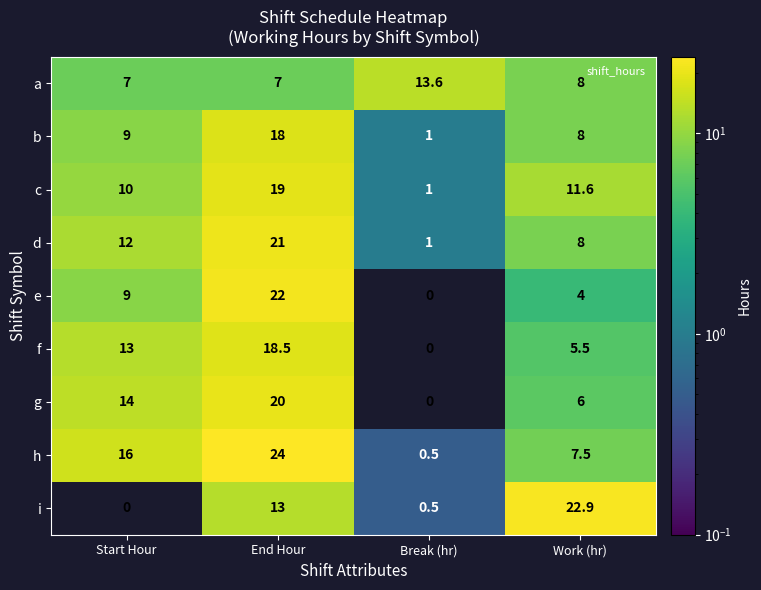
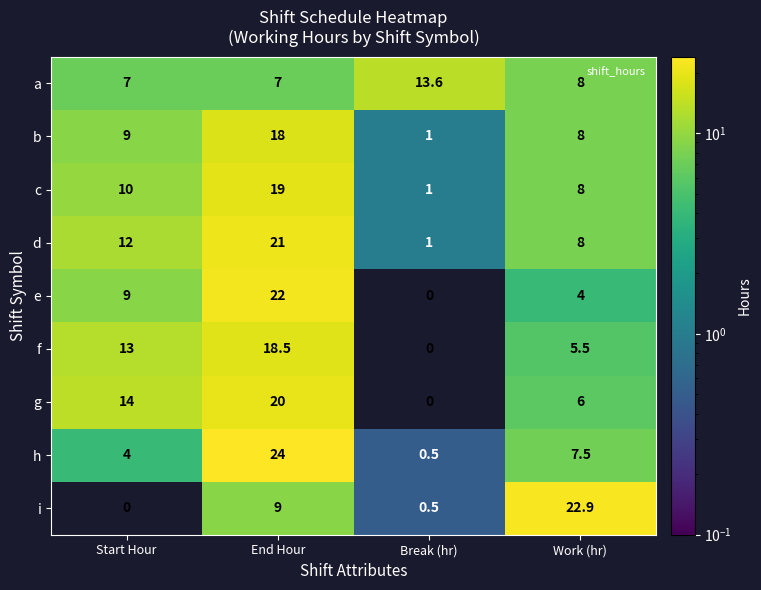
  {
    "a": {
      "Start Hour": 7,
      "End Hour": 7,
      "Break (hr)": 13.6
    },
    "b": {
      "Start Hour": 9,
      "End Hour": 18,
      "Break (hr)": 1,
      "Work (hr)": 8
    },
    "c": {
      "Start Hour": 10,
      "End Hour": 19,
      "Break (hr)": 1,
-     "Work (hr)": 11.6
+     "Work (hr)": 8
    },
    "d": {
      "Start Hour": 12,
      "End Hour": 21,
      "Break (hr)": 1,
      "Work (hr)": 8
    },
    "e": {
      "Start Hour": 9,
      "End Hour": 22,
      "Work (hr)": 4
    },
    "f": {
      "Start Hour": 13,
      "End Hour": 18.5,
      "Work (hr)": 5.5
    },
    "g": {
      "Start Hour": 14,
      "End Hour": 20,
      "Work (hr)": 6
    },
    "h": {
-     "Start Hour": 16,
+     "Start Hour": 4,
      "End Hour": 24,
      "Break (hr)": 0.5,
      "Work (hr)": 7.5
    },
    "i": {
-     "End Hour": 13,
+     "End Hour": 9,
      "Break (hr)": 0.5,
      "Work (hr)": 22.9
    }
  }
